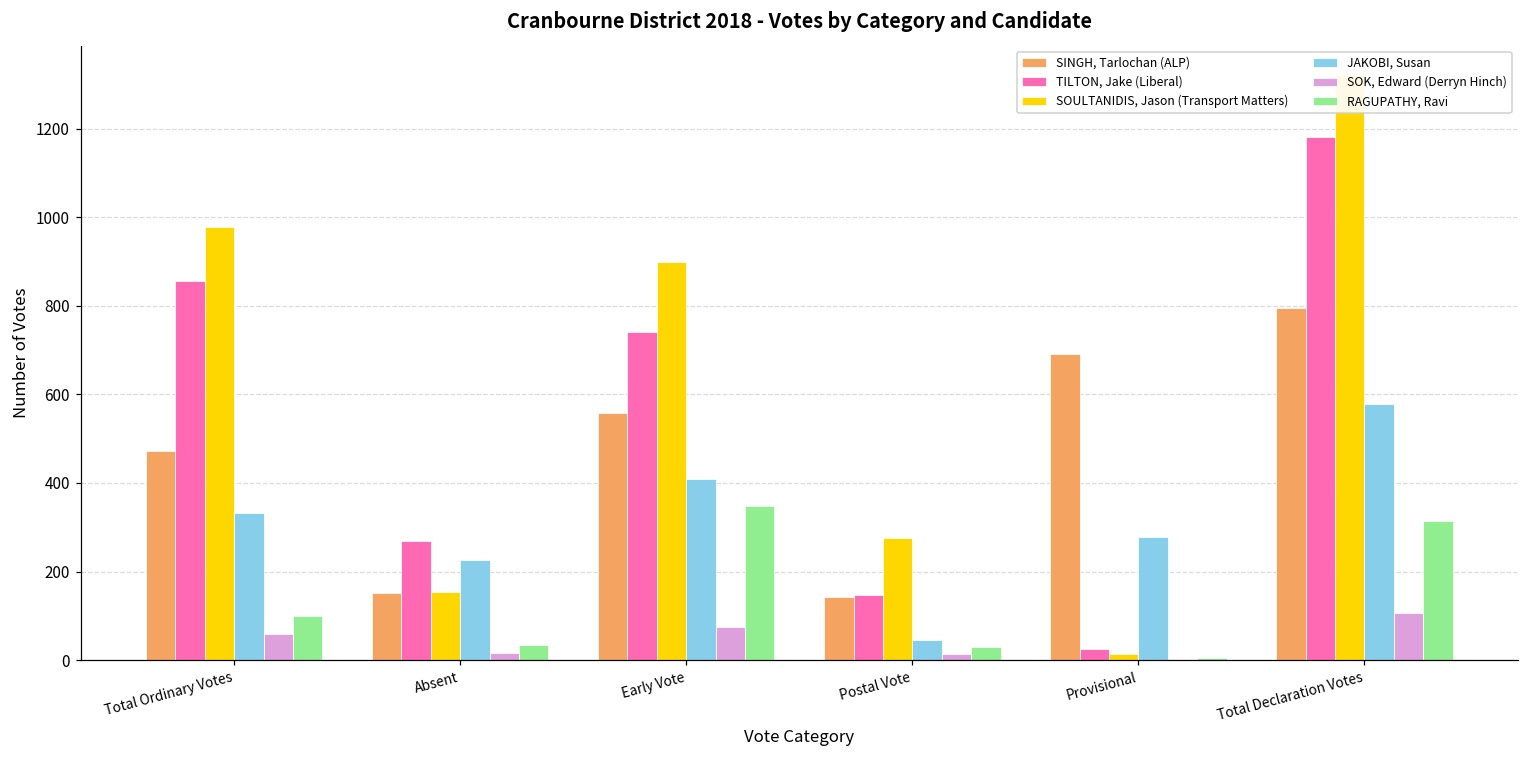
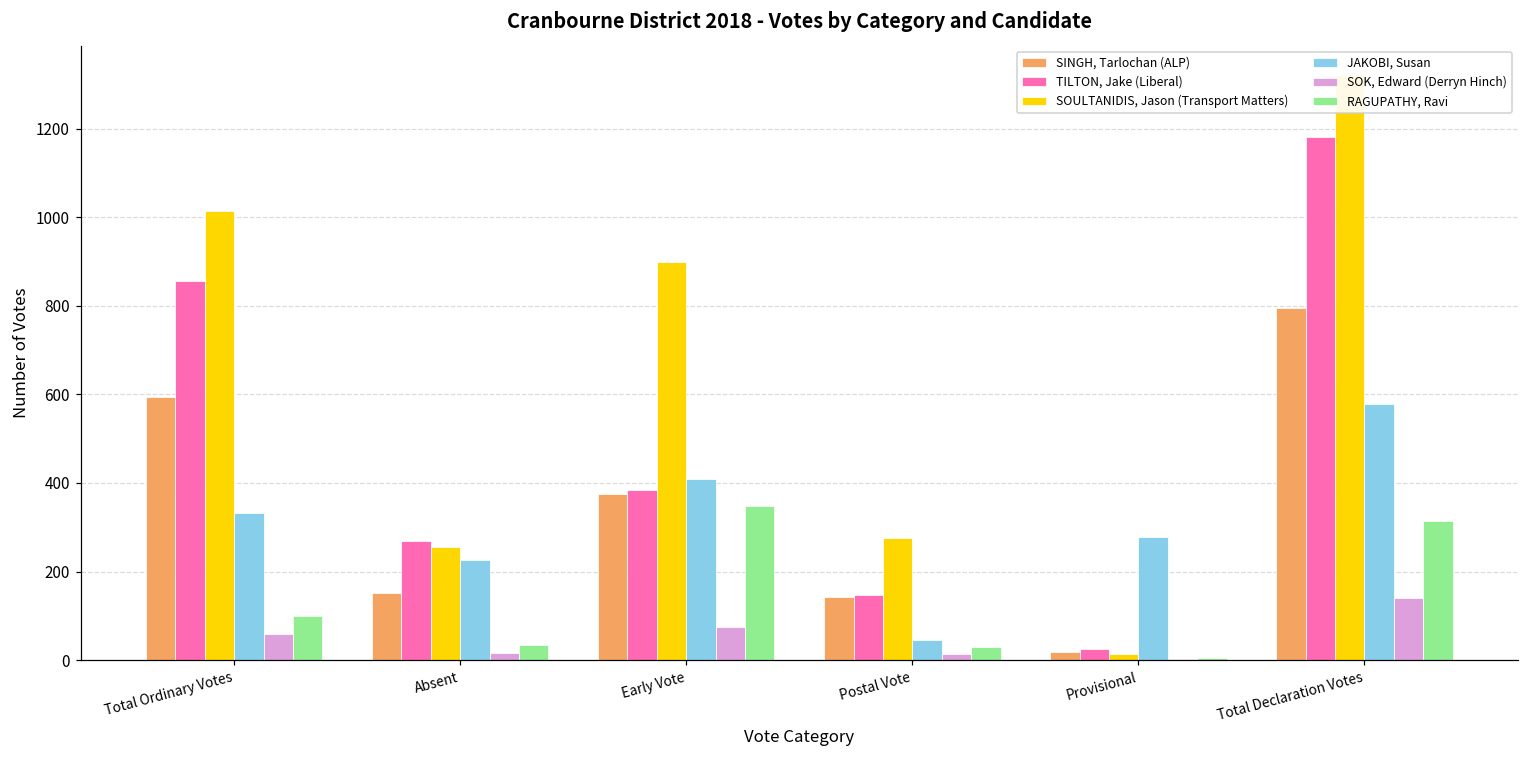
  {
    "SINGH, Tarlochan (ALP)": {
-     "Total Ordinary Votes": 470,
+     "Total Ordinary Votes": 590,
      "Absent": 150,
-     "Early Vote": 560,
+     "Early Vote": 380,
      "Postal Vote": 140,
-     "Provisional": 690,
+     "Provisional": 20,
      "Total Declaration Votes": 800
    },
    "TILTON, Jake (Liberal)": {
      "Total Ordinary Votes": 860,
      "Absent": 270,
-     "Early Vote": 740,
+     "Early Vote": 380,
      "Postal Vote": 150,
      "Provisional": 30,
      "Total Declaration Votes": 1180
    },
    "SOULTANIDIS, Jason (Transport Matters)": {
-     "Total Ordinary Votes": 980,
-     "Absent": 150,
+     "Total Ordinary Votes": 1010,
+     "Absent": 260,
      "Early Vote": 900,
      "Postal Vote": 280,
      "Provisional": 10
    },
    "JAKOBI, Susan": {
      "Total Ordinary Votes": 330,
      "Absent": 230,
      "Early Vote": 410,
      "Postal Vote": 50,
      "Provisional": 280,
      "Total Declaration Votes": 580
    },
    "SOK, Edward (Derryn Hinch)": {
      "Total Ordinary Votes": 60,
      "Absent": 20,
      "Early Vote": 80,
      "Postal Vote": 10,
-     "Total Declaration Votes": 110
+     "Total Declaration Votes": 140
    },
    "RAGUPATHY, Ravi": {
      "Total Ordinary Votes": 100,
      "Absent": 30,
      "Early Vote": 350,
      "Postal Vote": 30,
      "Total Declaration Votes": 320
    }
  }
